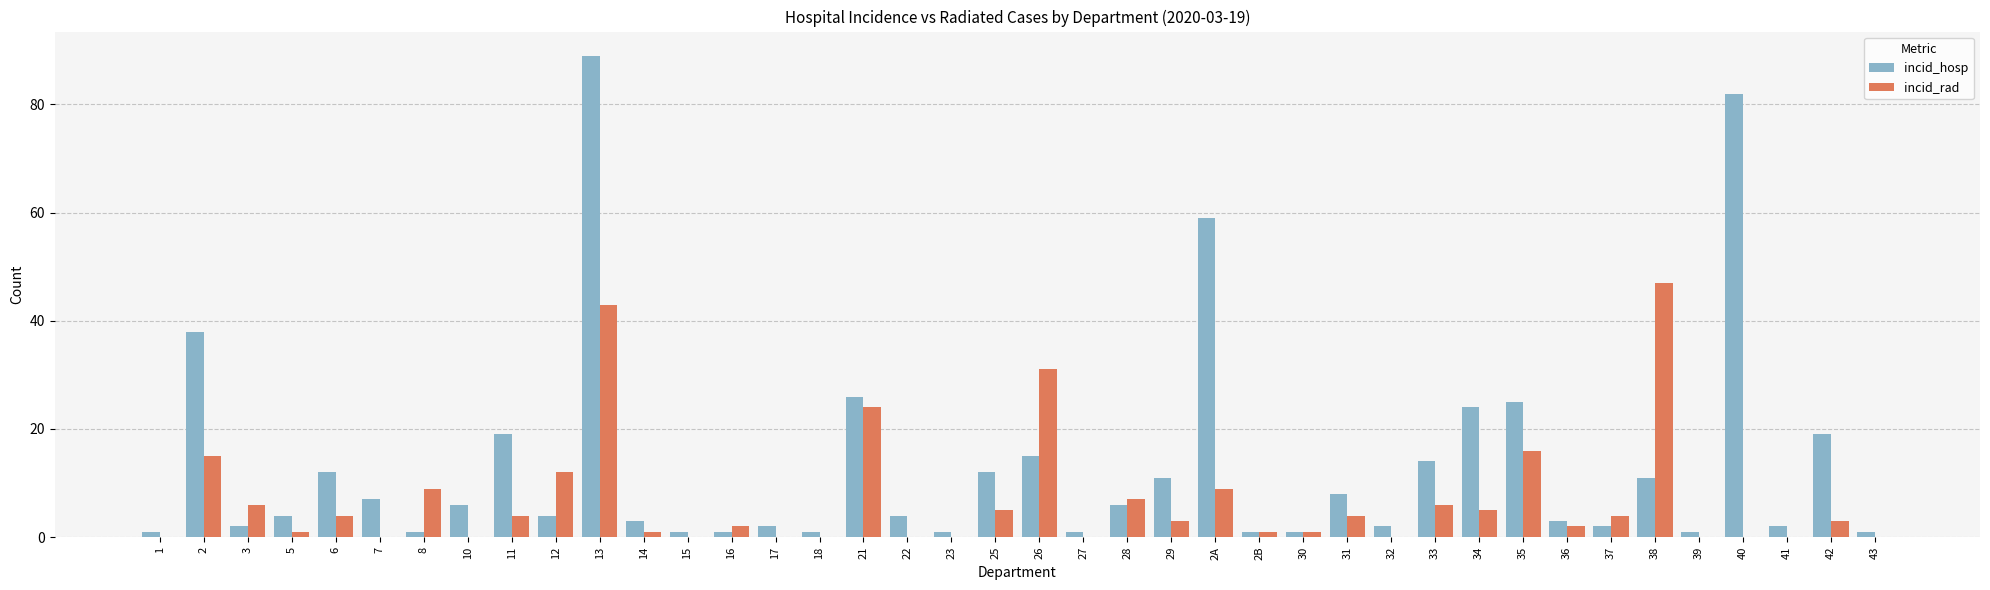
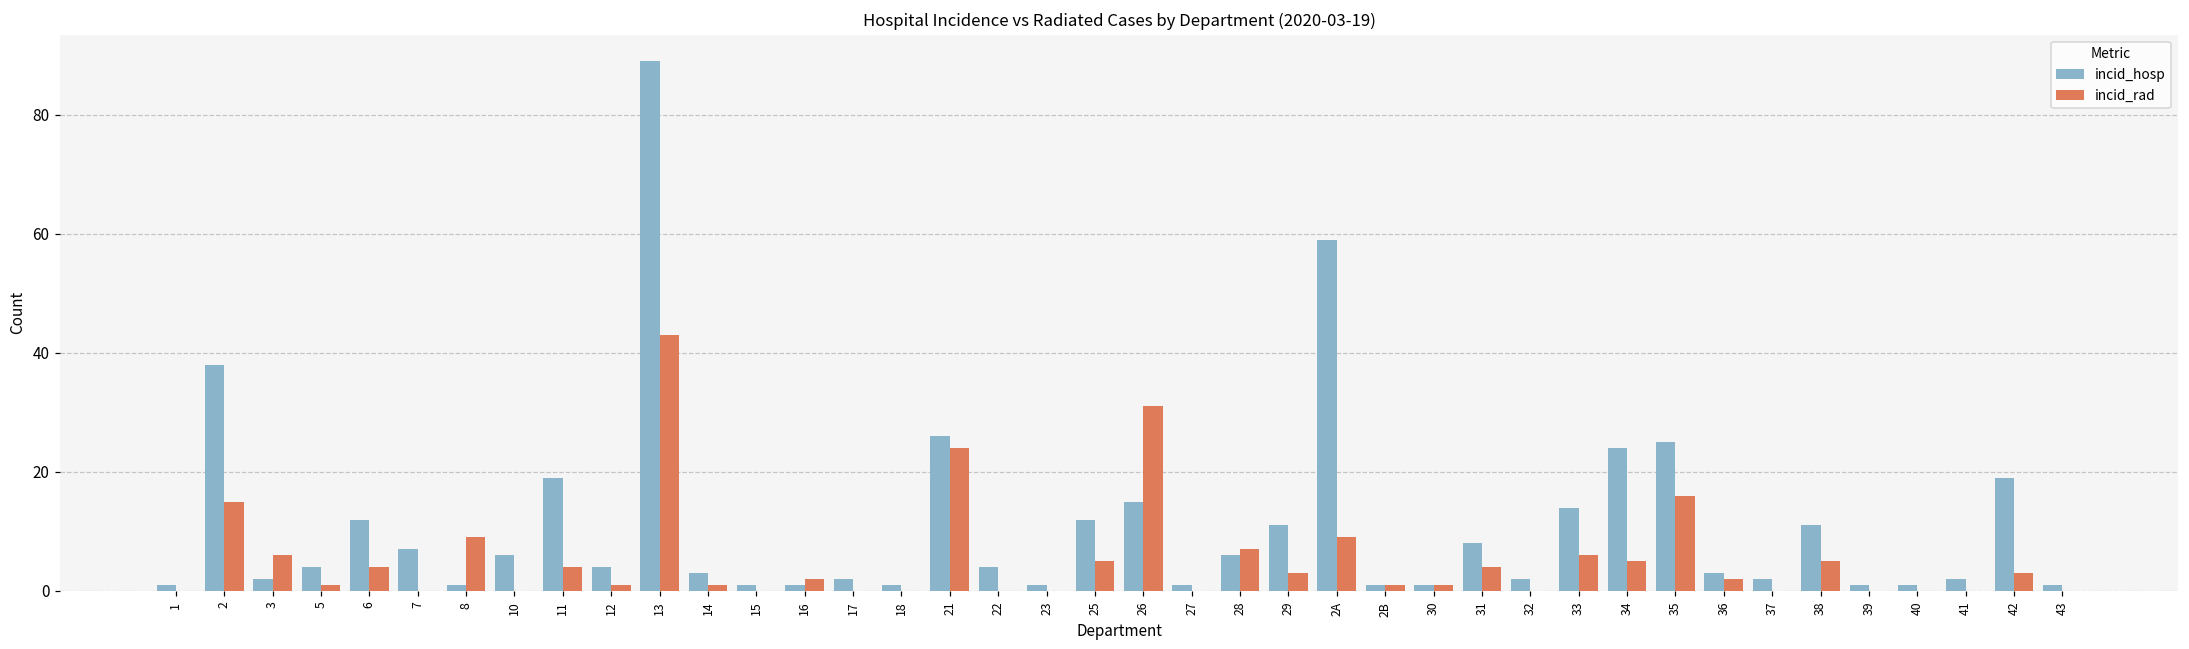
  {
    "incid_hosp": {
      "1": 1,
      "2": 38,
      "3": 2,
      "5": 4,
      "6": 12,
      "7": 7,
      "8": 1,
      "10": 6,
      "11": 19,
      "12": 4,
      "13": 89,
      "14": 3,
      "15": 1,
      "16": 1,
      "17": 2,
      "18": 1,
      "21": 26,
      "22": 4,
      "23": 1,
      "25": 12,
      "26": 15,
      "27": 1,
      "28": 6,
      "29": 11,
      "2A": 59,
      "2B": 1,
      "30": 1,
      "31": 8,
      "32": 2,
      "33": 14,
      "34": 24,
      "35": 25,
      "36": 3,
      "37": 2,
      "38": 11,
      "39": 1,
-     "40": 82,
+     "40": 1,
      "41": 2,
      "42": 19,
      "43": 1
    },
    "incid_rad": {
      "1": 0,
      "2": 15,
      "3": 6,
      "5": 1,
      "6": 4,
      "7": 0,
      "8": 9,
      "10": 0,
      "11": 4,
-     "12": 12,
+     "12": 1,
      "13": 43,
      "14": 1,
      "15": 0,
      "16": 2,
      "17": 0,
      "18": 0,
      "21": 24,
      "22": 0,
      "23": 0,
      "25": 5,
      "26": 31,
      "27": 0,
      "28": 7,
      "29": 3,
      "2A": 9,
      "2B": 1,
      "30": 1,
      "31": 4,
      "32": 0,
      "33": 6,
      "34": 5,
      "35": 16,
      "36": 2,
-     "37": 4,
-     "38": 47,
+     "37": 0,
+     "38": 5,
      "39": 0,
      "40": 0,
      "41": 0,
      "42": 3,
      "43": 0
    }
  }
